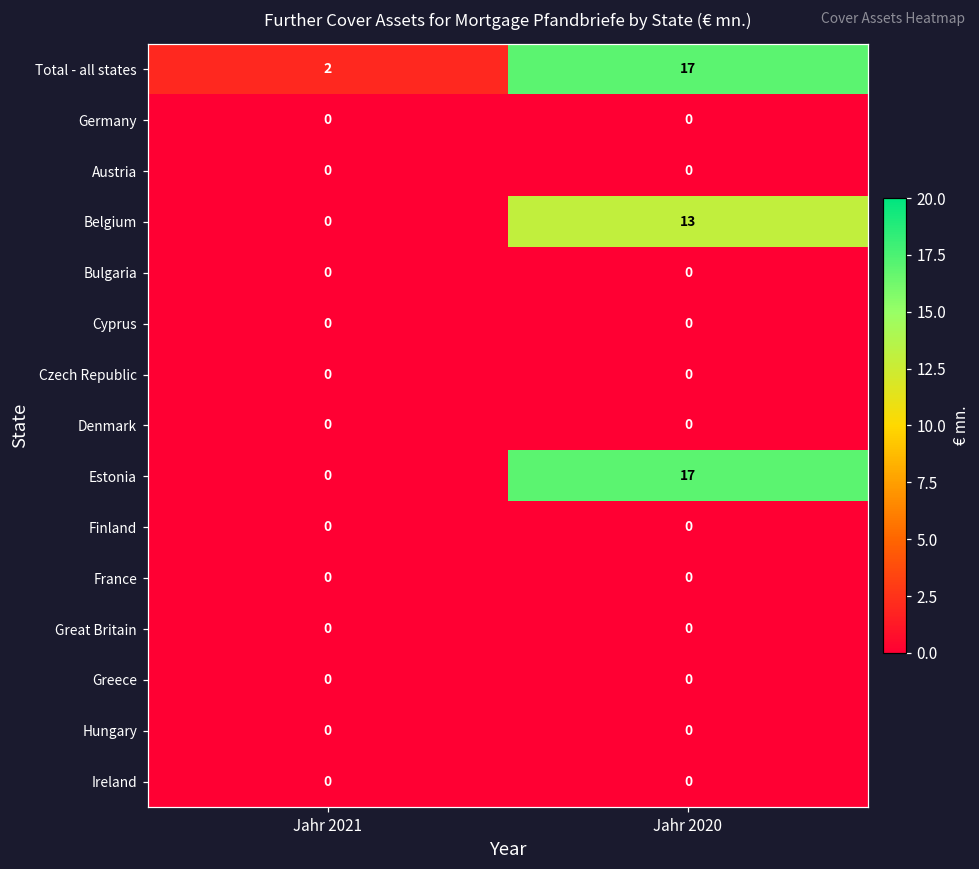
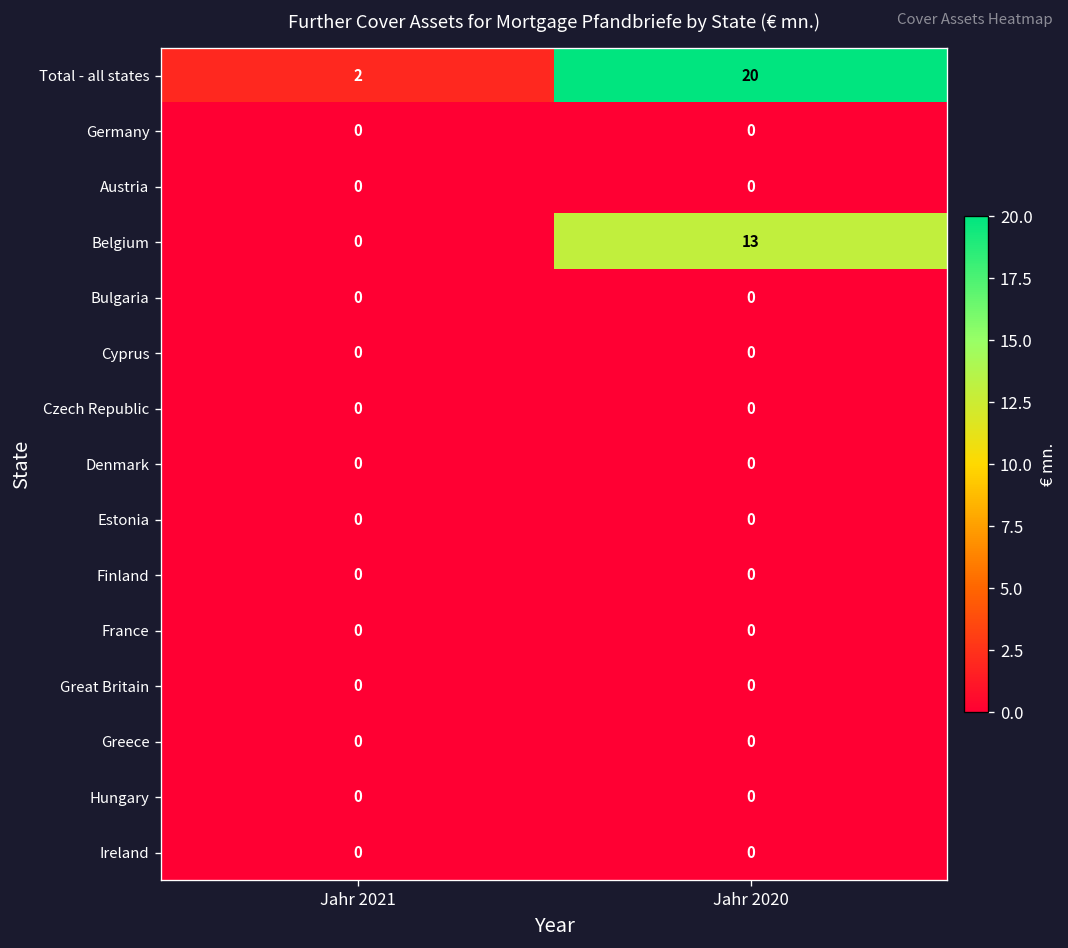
  {
    "Total - all states": {
      "Jahr 2021": 2,
-     "Jahr 2020": 17
+     "Jahr 2020": 20
    },
    "Germany": {
      "Jahr 2021": 0,
      "Jahr 2020": 0
    },
    "Austria": {
      "Jahr 2021": 0,
      "Jahr 2020": 0
    },
    "Belgium": {
      "Jahr 2021": 0,
      "Jahr 2020": 13
    },
    "Bulgaria": {
      "Jahr 2021": 0,
      "Jahr 2020": 0
    },
    "Cyprus": {
      "Jahr 2021": 0,
      "Jahr 2020": 0
    },
    "Czech Republic": {
      "Jahr 2021": 0,
      "Jahr 2020": 0
    },
    "Denmark": {
      "Jahr 2021": 0,
      "Jahr 2020": 0
    },
    "Estonia": {
      "Jahr 2021": 0,
-     "Jahr 2020": 17
+     "Jahr 2020": 0
    },
    "Finland": {
      "Jahr 2021": 0,
      "Jahr 2020": 0
    },
    "France": {
      "Jahr 2021": 0,
      "Jahr 2020": 0
    },
    "Great Britain": {
      "Jahr 2021": 0,
      "Jahr 2020": 0
    },
    "Greece": {
      "Jahr 2021": 0,
      "Jahr 2020": 0
    },
    "Hungary": {
      "Jahr 2021": 0,
      "Jahr 2020": 0
    },
    "Ireland": {
      "Jahr 2021": 0,
      "Jahr 2020": 0
    }
  }
